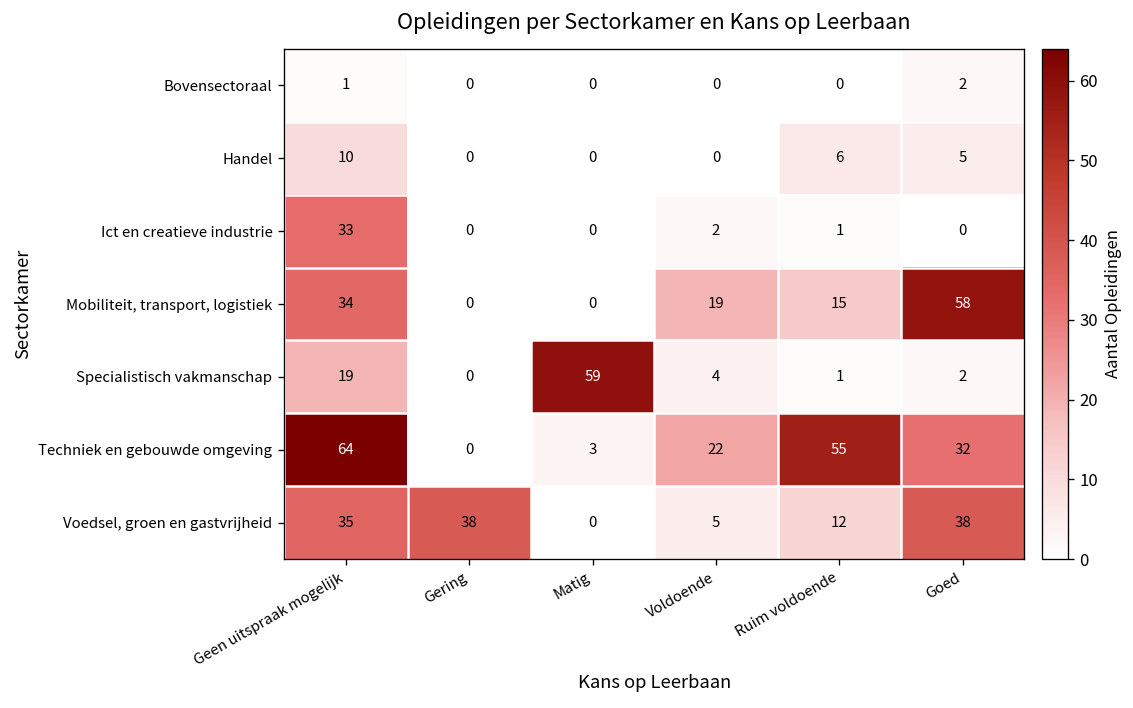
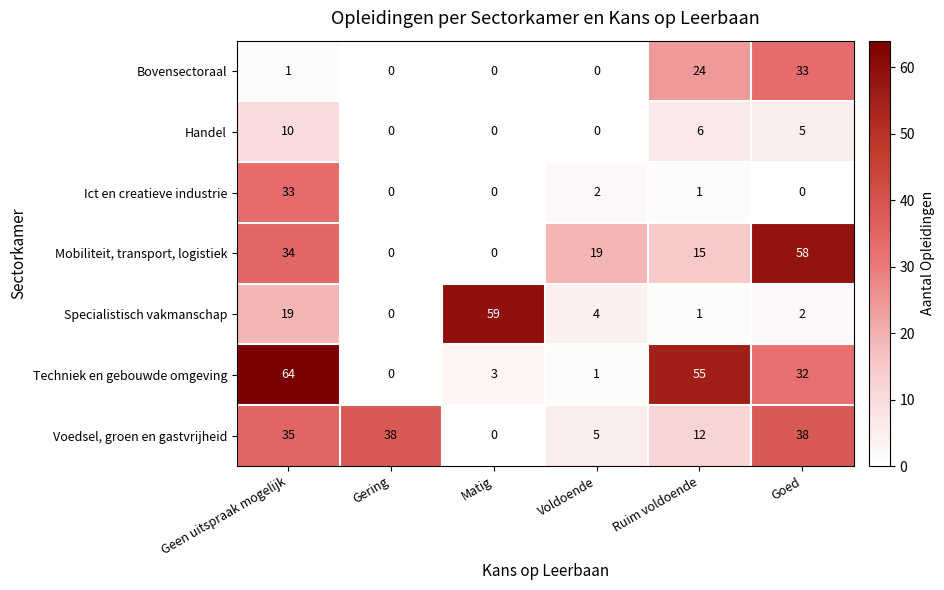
  {
    "Bovensectoraal": {
      "Geen uitspraak mogelijk": 1,
      "Gering": 0,
      "Matig": 0,
      "Voldoende": 0,
-     "Ruim voldoende": 0,
-     "Goed": 2
+     "Ruim voldoende": 24,
+     "Goed": 33
    },
    "Handel": {
      "Geen uitspraak mogelijk": 10,
      "Gering": 0,
      "Matig": 0,
      "Voldoende": 0,
      "Ruim voldoende": 6,
      "Goed": 5
    },
    "Ict en creatieve industrie": {
      "Geen uitspraak mogelijk": 33,
      "Gering": 0,
      "Matig": 0,
      "Voldoende": 2,
      "Ruim voldoende": 1,
      "Goed": 0
    },
    "Mobiliteit, transport, logistiek": {
      "Geen uitspraak mogelijk": 34,
      "Gering": 0,
      "Matig": 0,
      "Voldoende": 19,
      "Ruim voldoende": 15,
      "Goed": 58
    },
    "Specialistisch vakmanschap": {
      "Geen uitspraak mogelijk": 19,
      "Gering": 0,
      "Matig": 59,
      "Voldoende": 4,
      "Ruim voldoende": 1,
      "Goed": 2
    },
    "Techniek en gebouwde omgeving": {
      "Geen uitspraak mogelijk": 64,
      "Gering": 0,
      "Matig": 3,
-     "Voldoende": 22,
+     "Voldoende": 1,
      "Ruim voldoende": 55,
      "Goed": 32
    },
    "Voedsel, groen en gastvrijheid": {
      "Geen uitspraak mogelijk": 35,
      "Gering": 38,
      "Matig": 0,
      "Voldoende": 5,
      "Ruim voldoende": 12,
      "Goed": 38
    }
  }
